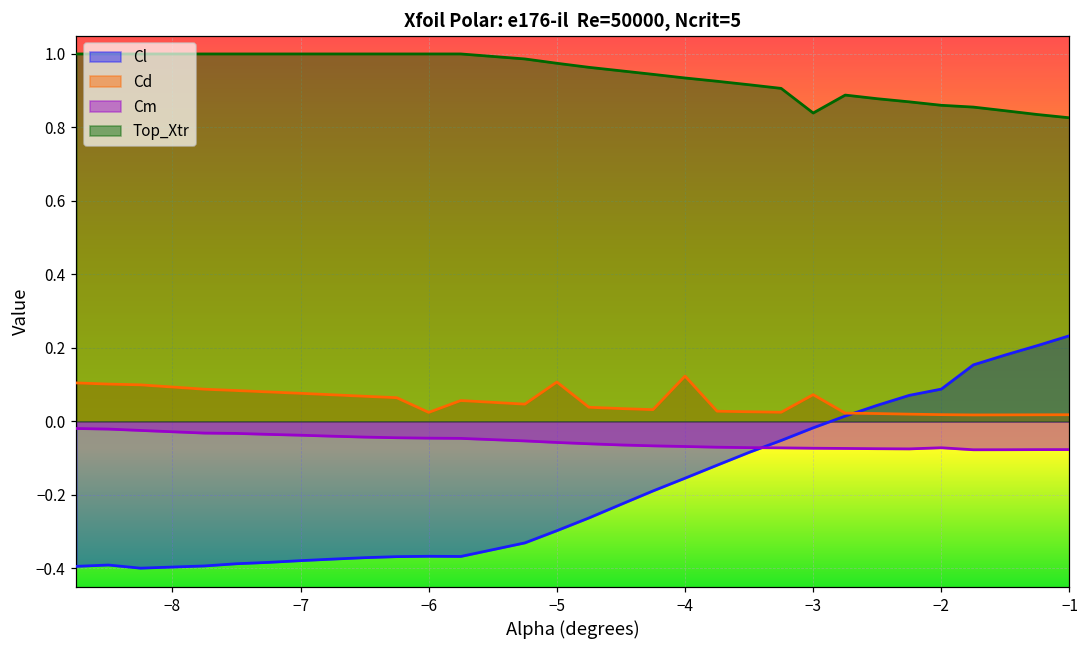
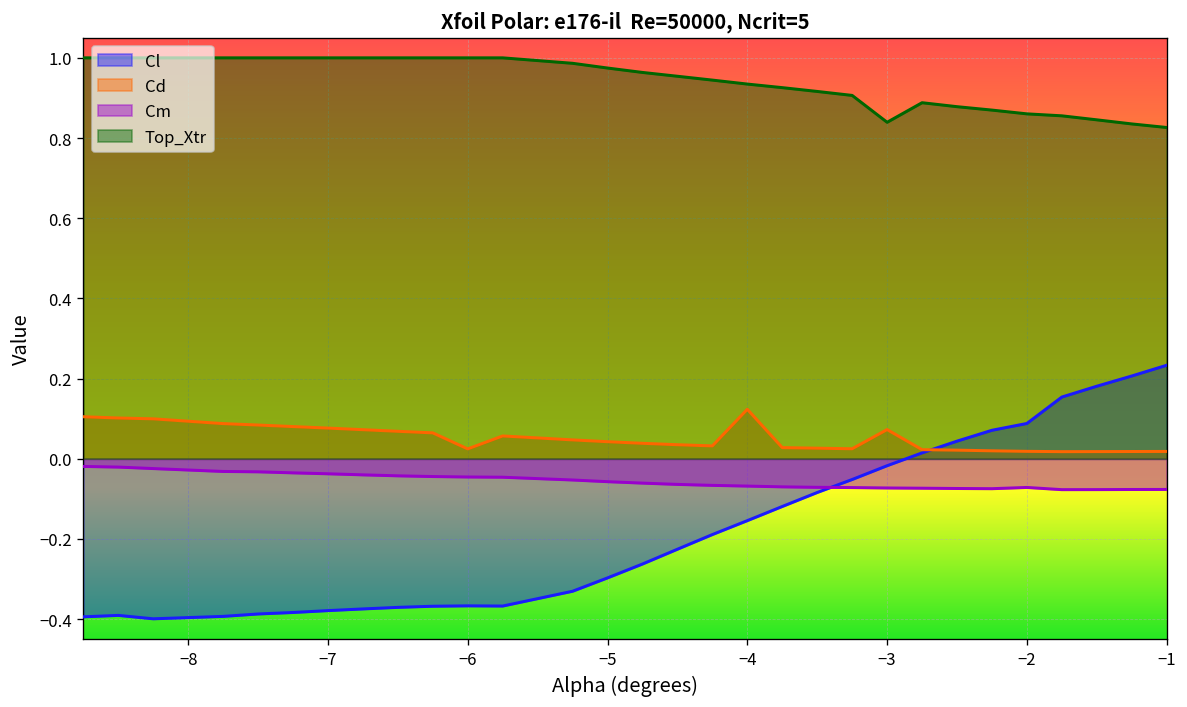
  {
    "Cd": {
      "−7": 0.08,
      "−6": 0.02,
-     "−5": 0.11,
+     "−5": 0.04,
      "−4": 0.12,
      "−3": 0.07,
      "−2": 0.02,
      "−1": 0.02
    },
    "Top_Xtr": {
      "−7": 1.00,
      "−6": 1.00,
      "−5": 0.97,
      "−4": 0.93,
      "−3": 0.84,
      "−2": 0.86,
      "−1": 0.83
    }
  }
